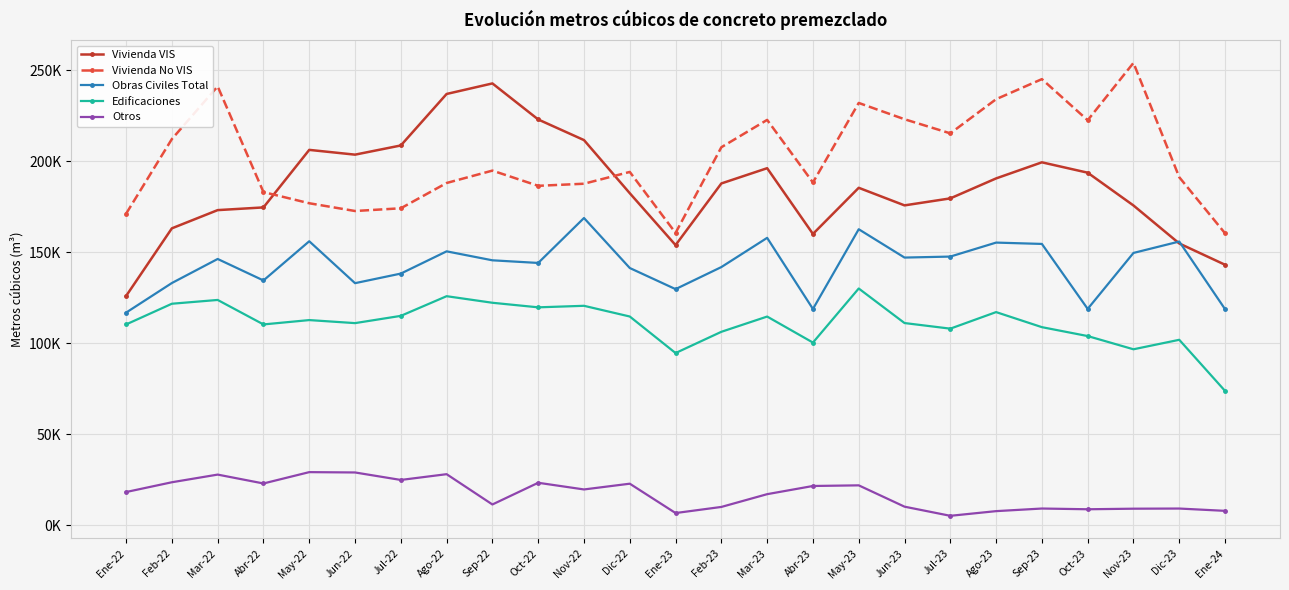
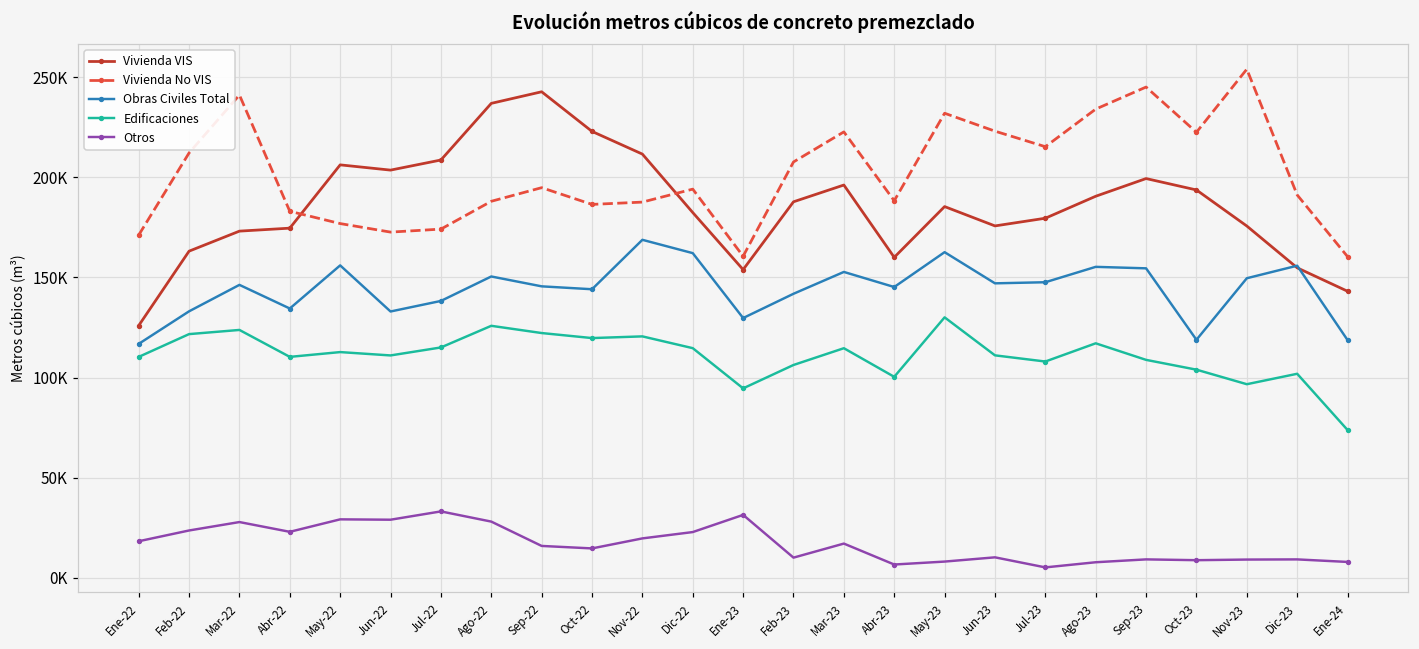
  {
    "Obras Civiles Total": {
      "Ene-22": 117000,
      "Feb-22": 133000,
      "Mar-22": 146000,
      "Abr-22": 134000,
      "May-22": 156000,
      "Jun-22": 133000,
      "Jul-22": 138000,
      "Ago-22": 150000,
      "Sep-22": 146000,
      "Oct-22": 144000,
      "Nov-22": 169000,
-     "Dic-22": 141000,
+     "Dic-22": 162000,
      "Ene-23": 130000,
      "Feb-23": 142000,
-     "Mar-23": 158000,
-     "Abr-23": 119000,
+     "Mar-23": 153000,
+     "Abr-23": 145000,
      "May-23": 163000,
      "Jun-23": 147000,
      "Jul-23": 148000,
      "Ago-23": 155000,
      "Sep-23": 155000,
      "Oct-23": 119000,
      "Nov-23": 150000,
      "Ene-24": 119000
    },
    "Edificaciones": {
      "Ene-22": 110000,
      "Feb-22": 122000,
      "Mar-22": 124000,
      "Abr-22": 110000,
      "May-22": 113000,
      "Jun-22": 111000,
      "Jul-22": 115000,
      "Ago-22": 126000,
      "Sep-22": 122000,
      "Oct-22": 120000,
      "Nov-22": 121000,
      "Dic-22": 115000,
      "Ene-23": 95000,
      "Feb-23": 106000,
      "Mar-23": 115000,
      "Abr-23": 100000,
      "May-23": 130000,
      "Jun-23": 111000,
      "Jul-23": 108000,
      "Ago-23": 117000,
      "Sep-23": 109000,
      "Oct-23": 104000,
      "Nov-23": 97000,
      "Dic-23": 102000,
      "Ene-24": 74000
    },
    "Otros": {
      "Ene-22": 18000,
      "Feb-22": 24000,
      "Mar-22": 28000,
      "Abr-22": 23000,
      "May-22": 29000,
      "Jun-22": 29000,
-     "Jul-22": 25000,
+     "Jul-22": 33000,
      "Ago-22": 28000,
-     "Sep-22": 11000,
-     "Oct-22": 23000,
+     "Sep-22": 16000,
+     "Oct-22": 15000,
      "Nov-22": 20000,
      "Dic-22": 23000,
-     "Ene-23": 7000,
+     "Ene-23": 31000,
      "Feb-23": 10000,
      "Mar-23": 17000,
-     "Abr-23": 22000,
-     "May-23": 22000,
+     "Abr-23": 7000,
+     "May-23": 8000,
      "Jun-23": 10000,
      "Jul-23": 5000,
      "Ago-23": 8000,
      "Sep-23": 9000,
      "Oct-23": 9000,
      "Nov-23": 9000,
      "Dic-23": 9000,
      "Ene-24": 8000
    }
  }
